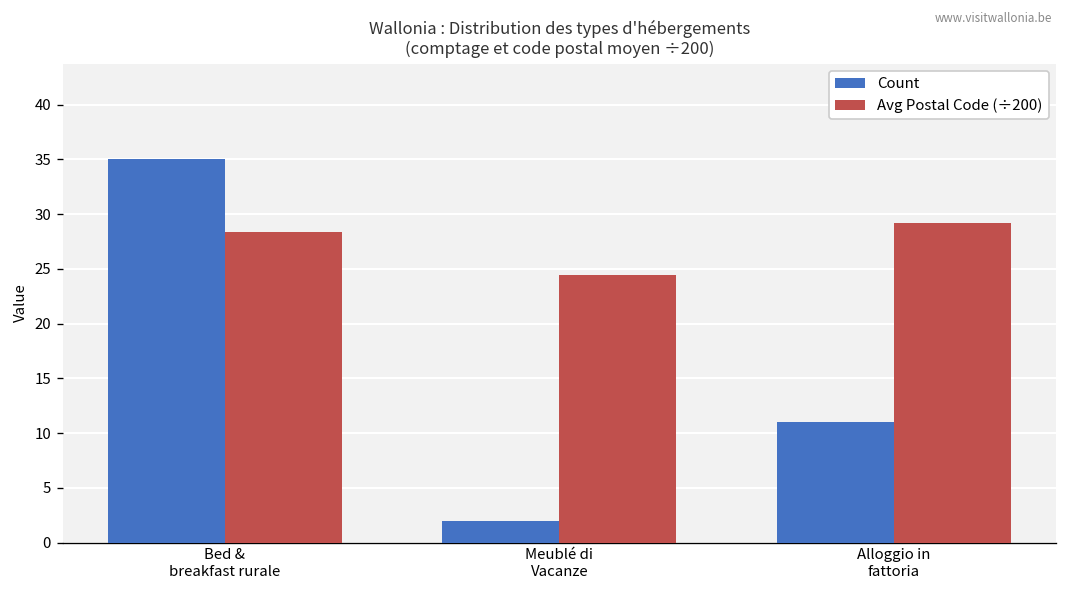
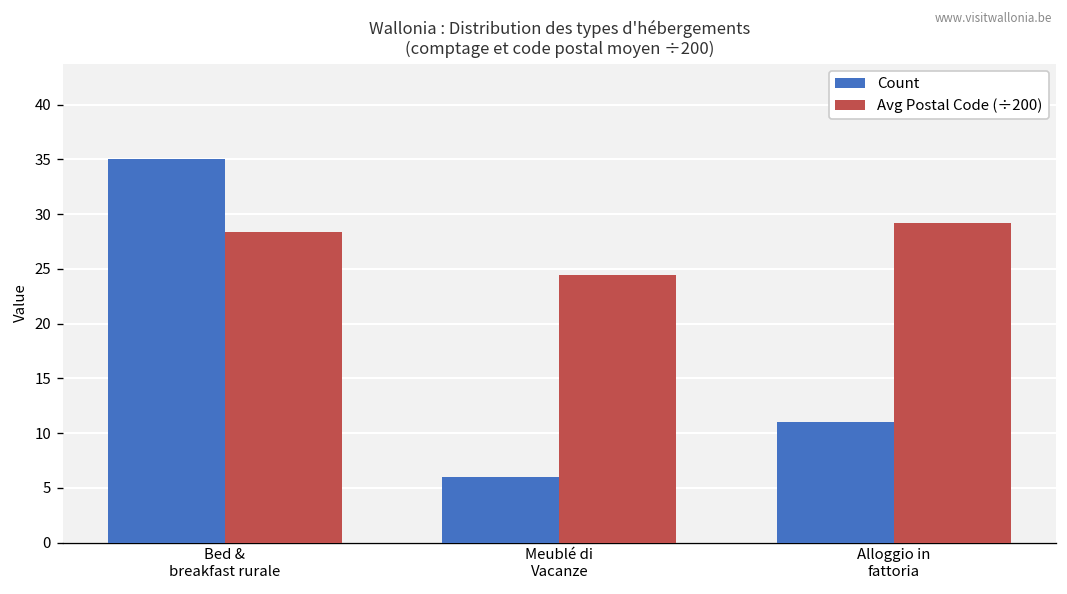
  {
    "Count": {
      "Bed & breakfast rurale": 35,
-     "Meublé di Vacanze": 2,
+     "Meublé di Vacanze": 6,
      "Alloggio in fattoria": 11
    },
    "Avg Postal Code (÷200)": {
      "Bed & breakfast rurale": 28,
      "Meublé di Vacanze": 24,
      "Alloggio in fattoria": 29
    }
  }
